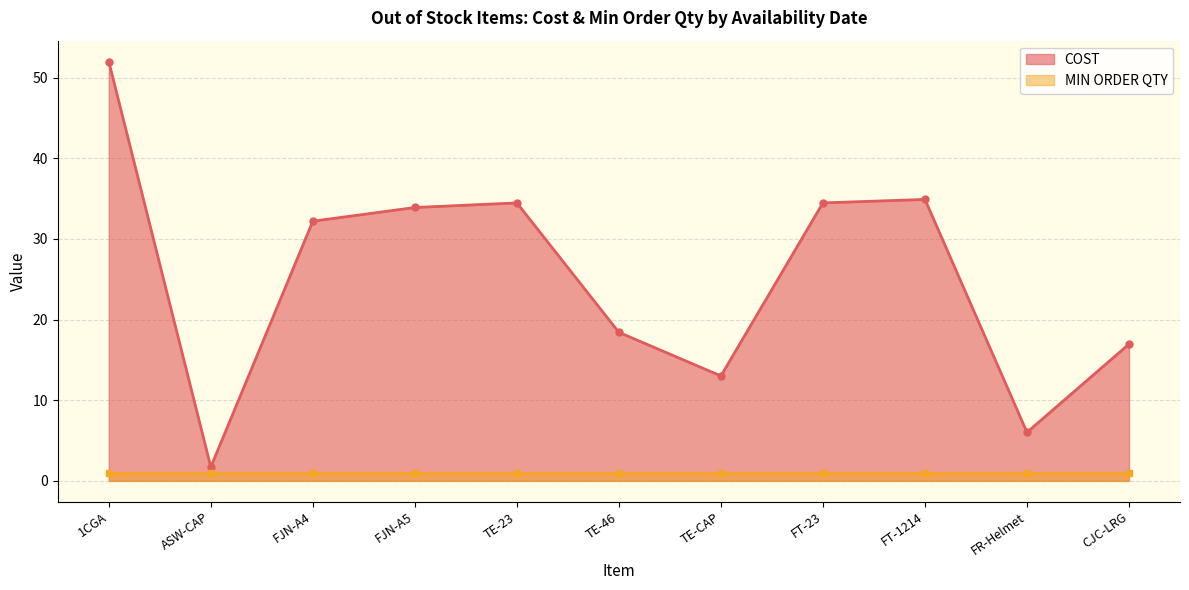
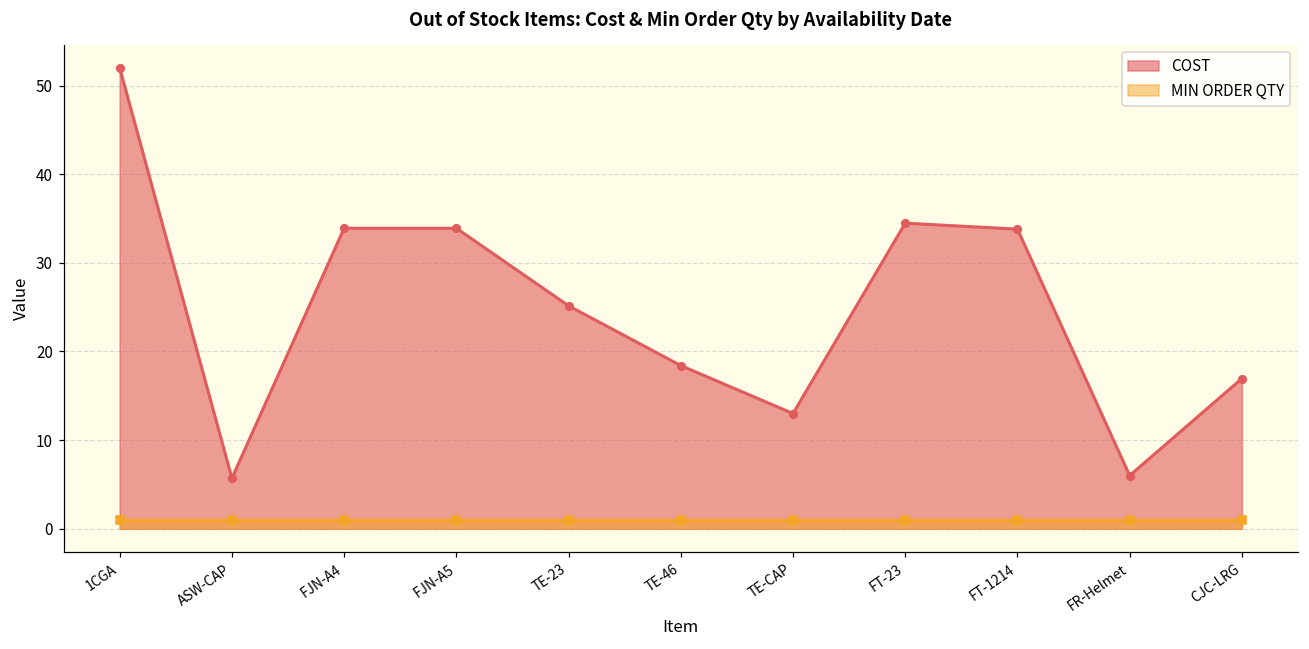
  {
    "COST": {
      "1CGA": 52,
-     "ASW-CAP": 2,
-     "FJN-A4": 32,
+     "ASW-CAP": 6,
+     "FJN-A4": 34,
      "FJN-A5": 34,
-     "TE-23": 34,
+     "TE-23": 25,
      "TE-46": 18,
      "TE-CAP": 13,
      "FT-23": 34,
-     "FT-1214": 35,
+     "FT-1214": 34,
      "FR-Helmet": 6,
      "CJC-LRG": 17
    },
    "MIN ORDER QTY": {
      "1CGA": 1,
      "ASW-CAP": 1,
      "FJN-A4": 1,
      "FJN-A5": 1,
      "TE-23": 1,
      "TE-46": 1,
      "TE-CAP": 1,
      "FT-23": 1,
      "FT-1214": 1,
      "FR-Helmet": 1,
      "CJC-LRG": 1
    }
  }
